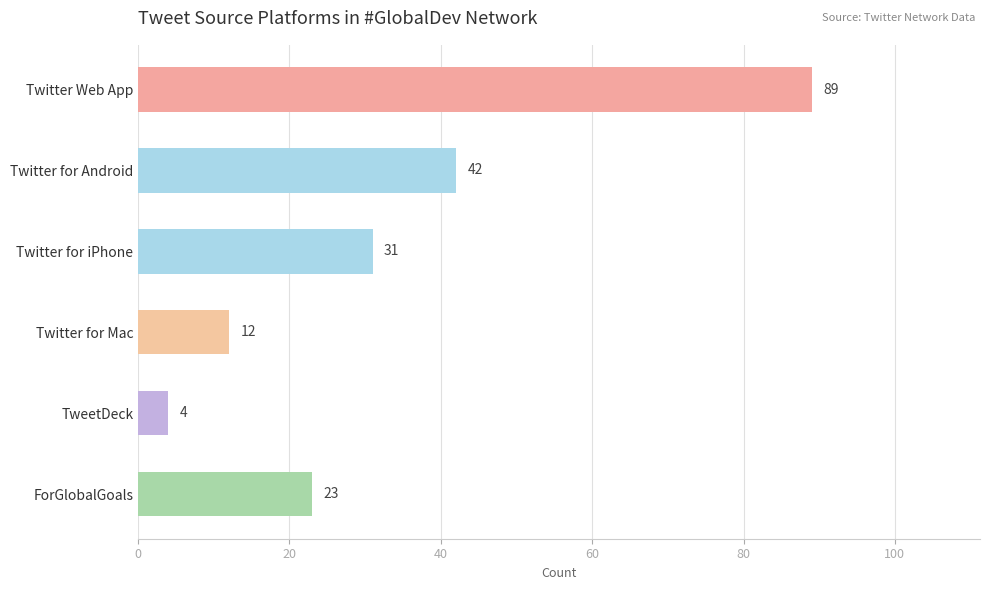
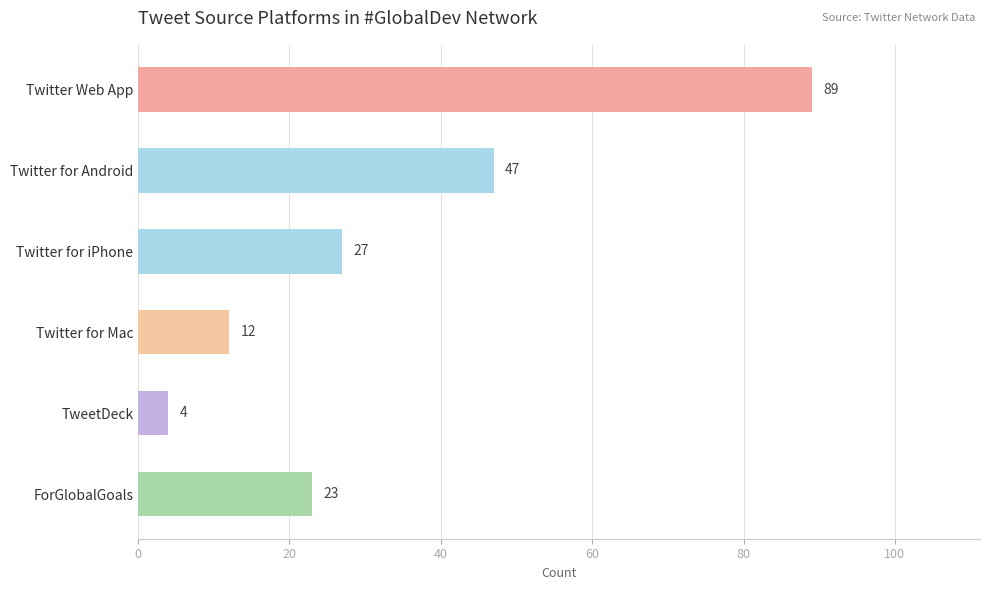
  {
    "Twitter Web App": 89,
-   "Twitter for Android": 42,
-   "Twitter for iPhone": 31,
+   "Twitter for Android": 47,
+   "Twitter for iPhone": 27,
    "Twitter for Mac": 12,
    "TweetDeck": 4,
    "ForGlobalGoals": 23
  }
